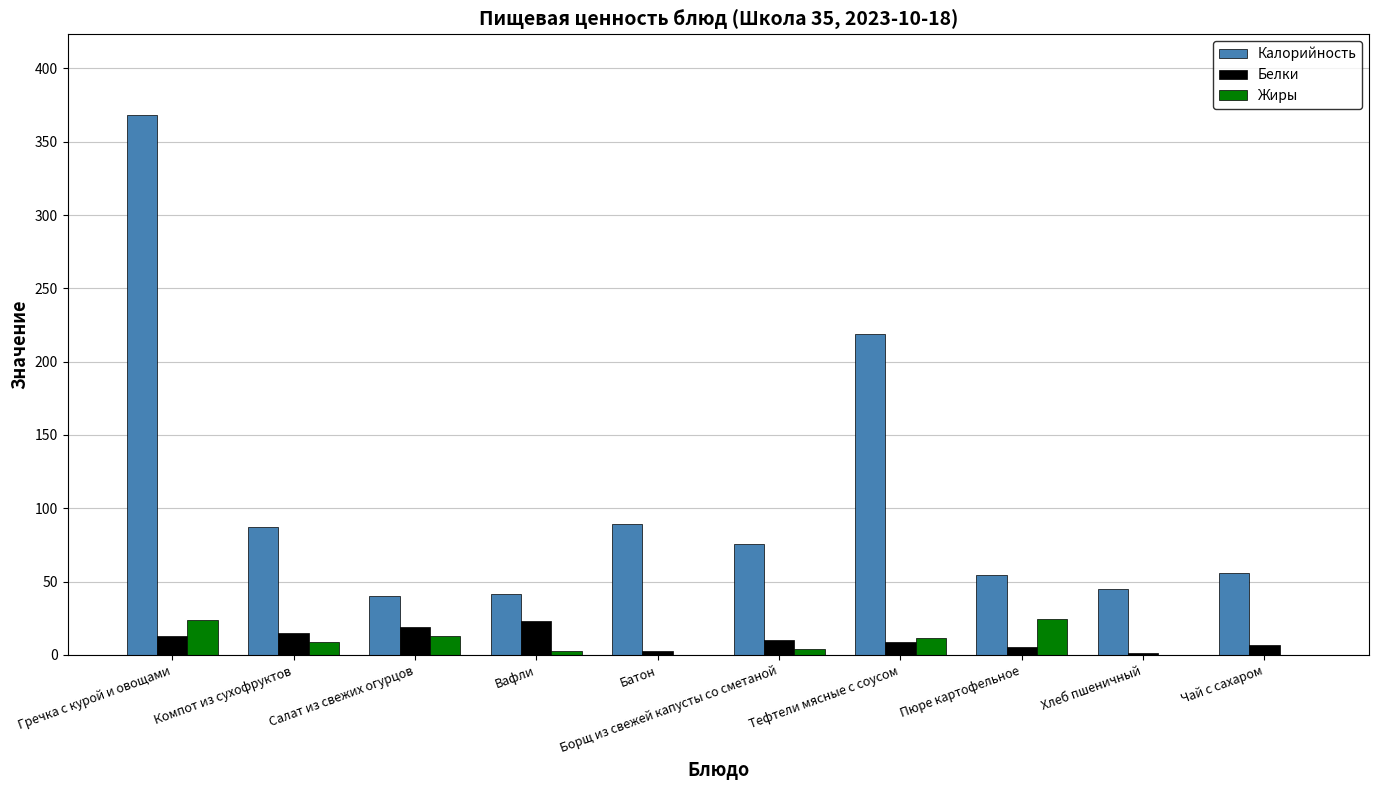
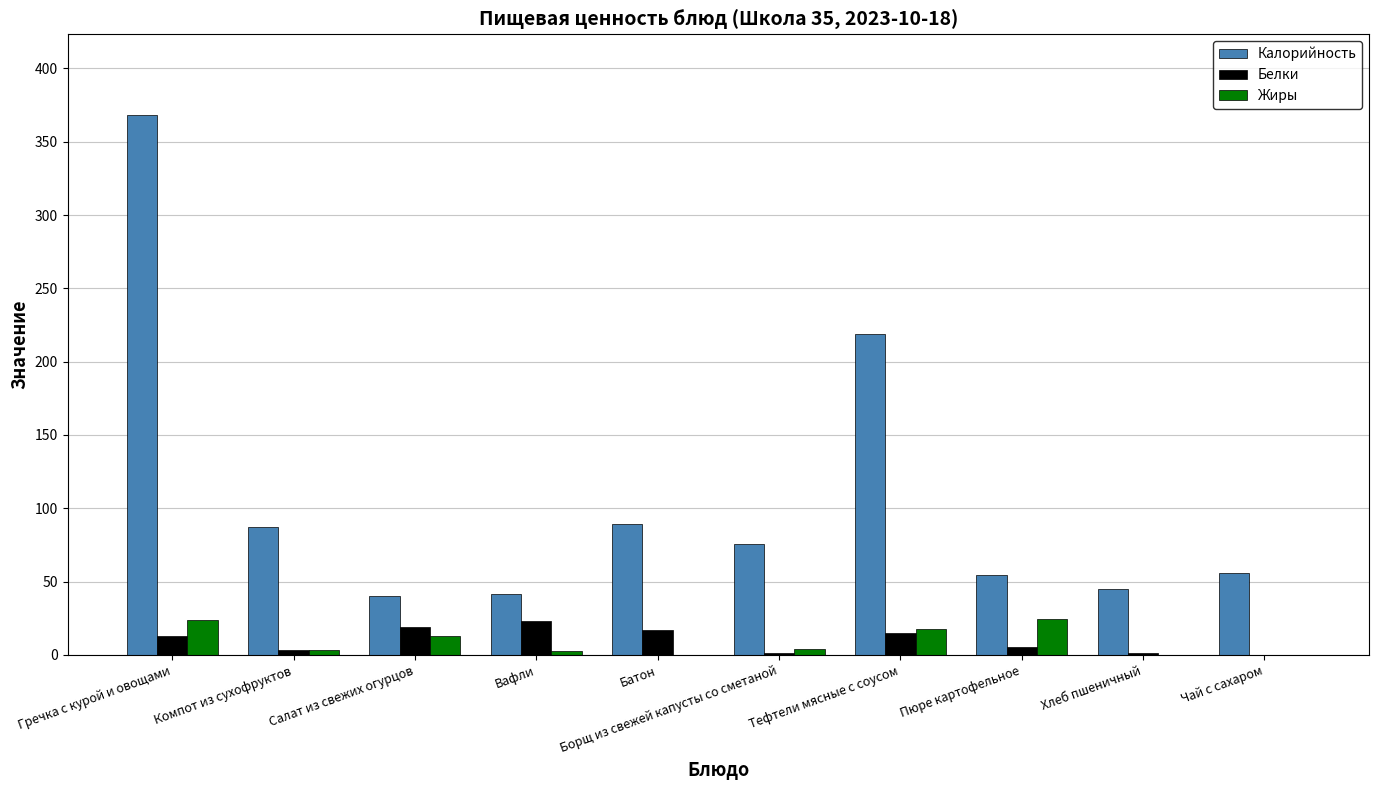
  {
    "Калорийность": {
      "Гречка с курой и овощами": 368,
      "Компот из сухофруктов": 88,
      "Салат из свежих огурцов": 41,
      "Вафли": 41,
      "Батон": 90,
      "Борщ из свежей капусты со сметаной": 76,
      "Тефтели мясные с соусом": 219,
      "Пюре картофельное": 54,
      "Хлеб пшеничный": 45,
      "Чай с сахаром": 56
    },
    "Белки": {
      "Гречка с курой и овощами": 13,
-     "Компот из сухофруктов": 15,
+     "Компот из сухофруктов": 4,
      "Салат из свежих огурцов": 19,
      "Вафли": 23,
-     "Батон": 3,
-     "Борщ из свежей капусты со сметаной": 10,
-     "Тефтели мясные с соусом": 9,
+     "Батон": 17,
+     "Борщ из свежей капусты со сметаной": 2,
+     "Тефтели мясные с соусом": 15,
      "Пюре картофельное": 5,
-     "Чай с сахаром": 7
+     "Чай с сахаром": 0
    },
    "Жиры": {
      "Гречка с курой и овощами": 24,
-     "Компот из сухофруктов": 9,
+     "Компот из сухофруктов": 3,
      "Салат из свежих огурцов": 13,
      "Вафли": 3,
      "Борщ из свежей капусты со сметаной": 4,
-     "Тефтели мясные с соусом": 11,
+     "Тефтели мясные с соусом": 17,
      "Пюре картофельное": 24,
      "Чай с сахаром": 0
    }
  }
